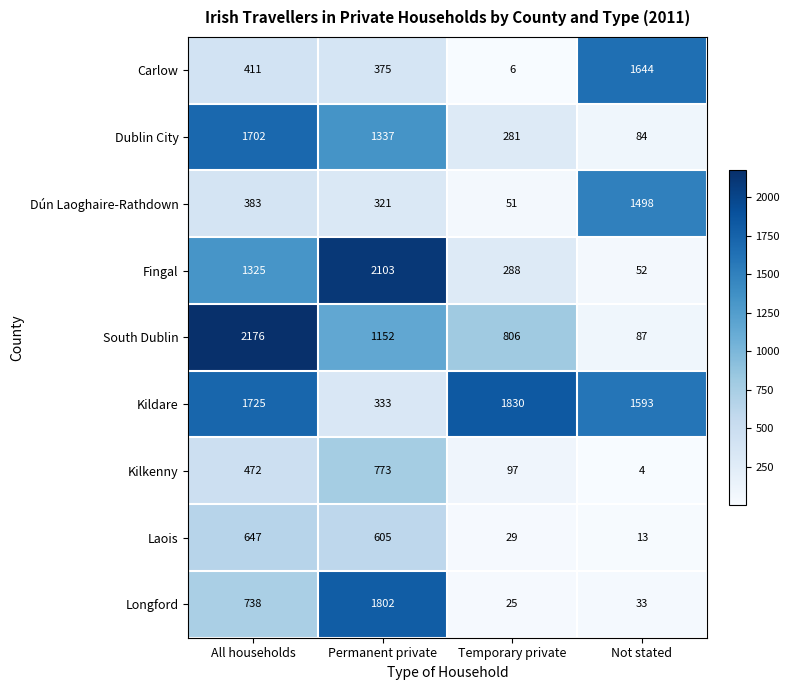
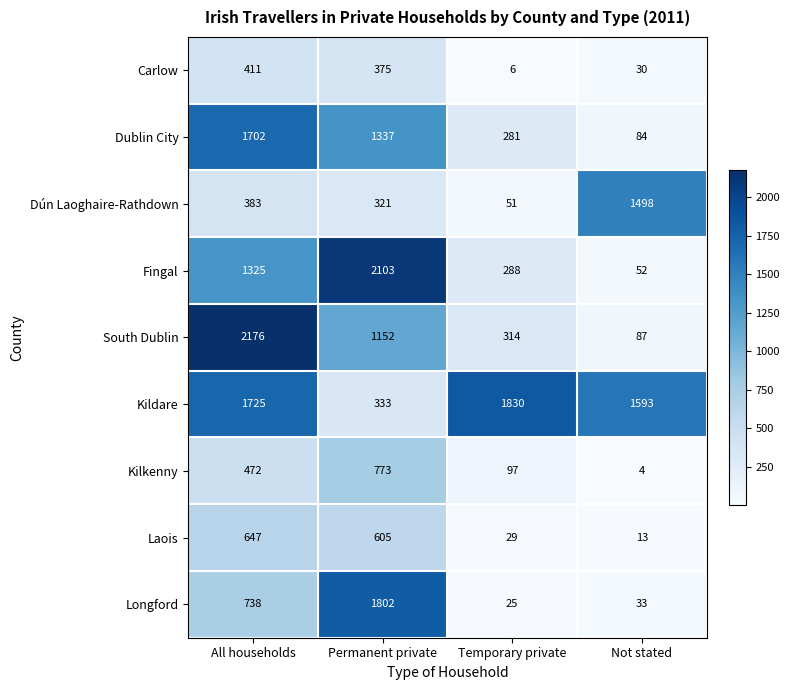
  {
    "Carlow": {
      "All households": 411,
      "Permanent private": 375,
      "Temporary private": 6,
-     "Not stated": 1644
+     "Not stated": 30
    },
    "Dublin City": {
      "All households": 1702,
      "Permanent private": 1337,
      "Temporary private": 281,
      "Not stated": 84
    },
    "Dún Laoghaire-Rathdown": {
      "All households": 383,
      "Permanent private": 321,
      "Temporary private": 51,
      "Not stated": 1498
    },
    "Fingal": {
      "All households": 1325,
      "Permanent private": 2103,
      "Temporary private": 288,
      "Not stated": 52
    },
    "South Dublin": {
      "All households": 2176,
      "Permanent private": 1152,
-     "Temporary private": 806,
+     "Temporary private": 314,
      "Not stated": 87
    },
    "Kildare": {
      "All households": 1725,
      "Permanent private": 333,
      "Temporary private": 1830,
      "Not stated": 1593
    },
    "Kilkenny": {
      "All households": 472,
      "Permanent private": 773,
      "Temporary private": 97,
      "Not stated": 4
    },
    "Laois": {
      "All households": 647,
      "Permanent private": 605,
      "Temporary private": 29,
      "Not stated": 13
    },
    "Longford": {
      "All households": 738,
      "Permanent private": 1802,
      "Temporary private": 25,
      "Not stated": 33
    }
  }
